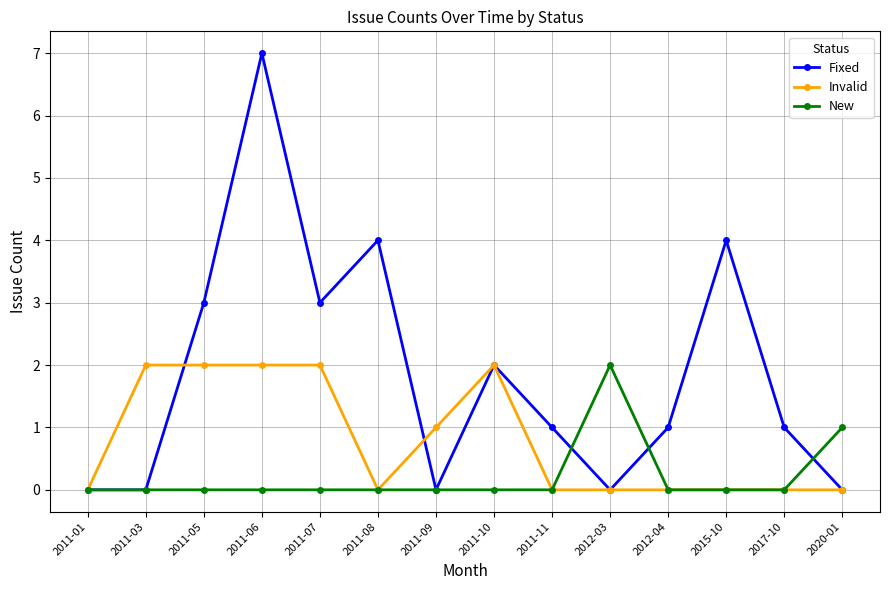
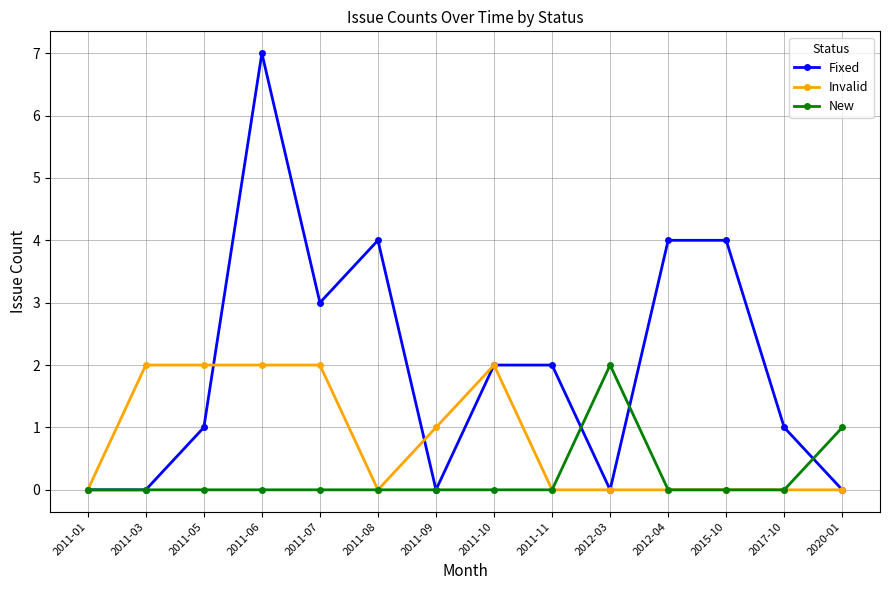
  {
    "Fixed": {
-     "2011-05": 3,
+     "2011-05": 1,
      "2011-06": 7,
      "2011-07": 3,
      "2011-08": 4,
-     "2011-11": 1,
-     "2012-04": 1,
+     "2011-11": 2,
+     "2012-04": 4,
      "2015-10": 4,
      "2017-10": 1
    },
    "Invalid": {
      "2011-03": 2,
      "2011-05": 2,
      "2011-06": 2,
      "2011-07": 2,
      "2011-09": 1
    },
    "New": {
      "2011-05": 0,
      "2011-06": 0,
      "2011-07": 0,
      "2011-10": 0,
      "2012-03": 2,
      "2020-01": 1
    }
  }
